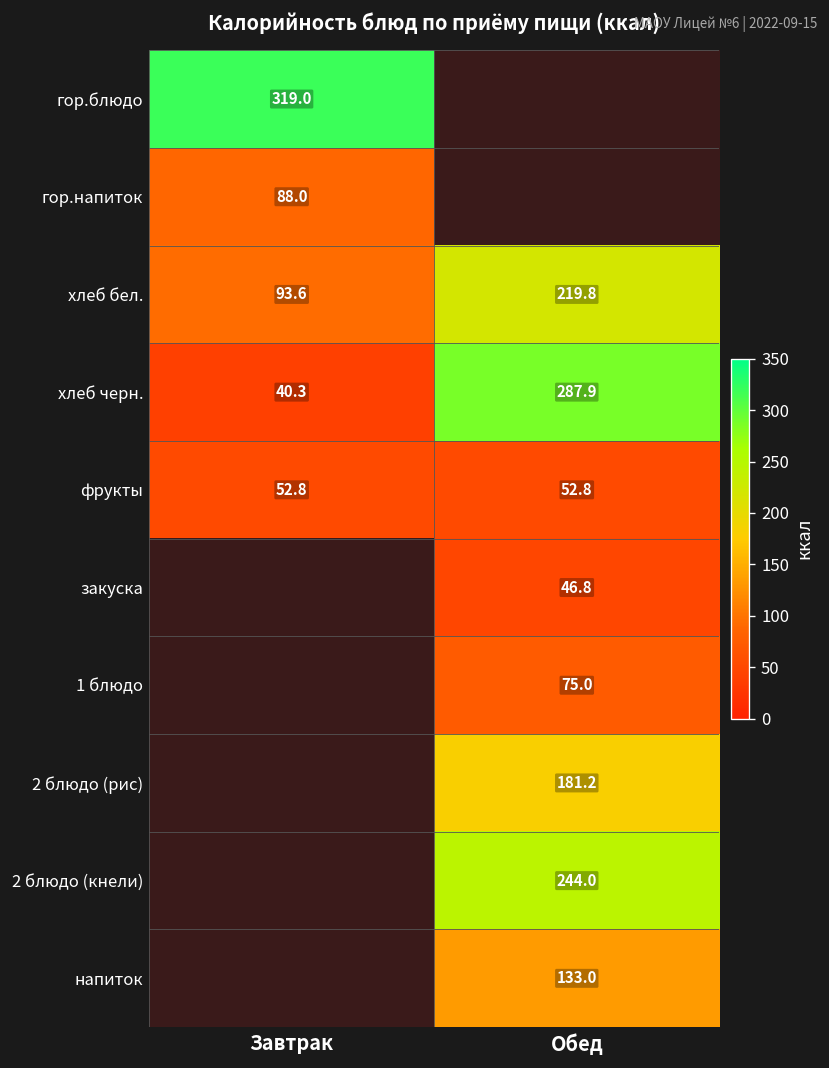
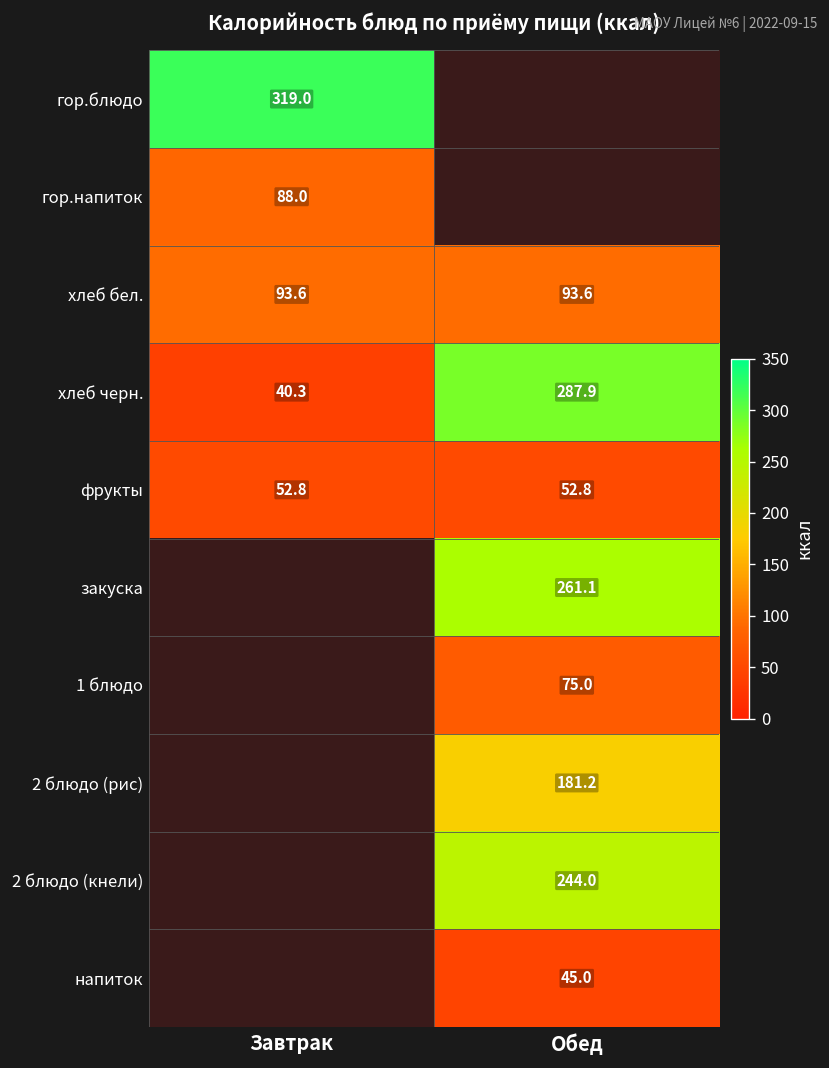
  {
    "хлеб бел.": {
-     "Обед": 219.8
+     "Обед": 93.6
    },
    "закуска": {
-     "Обед": 46.8
+     "Обед": 261.1
    },
    "напиток": {
-     "Обед": 133.0
+     "Обед": 45.0
    }
  }
